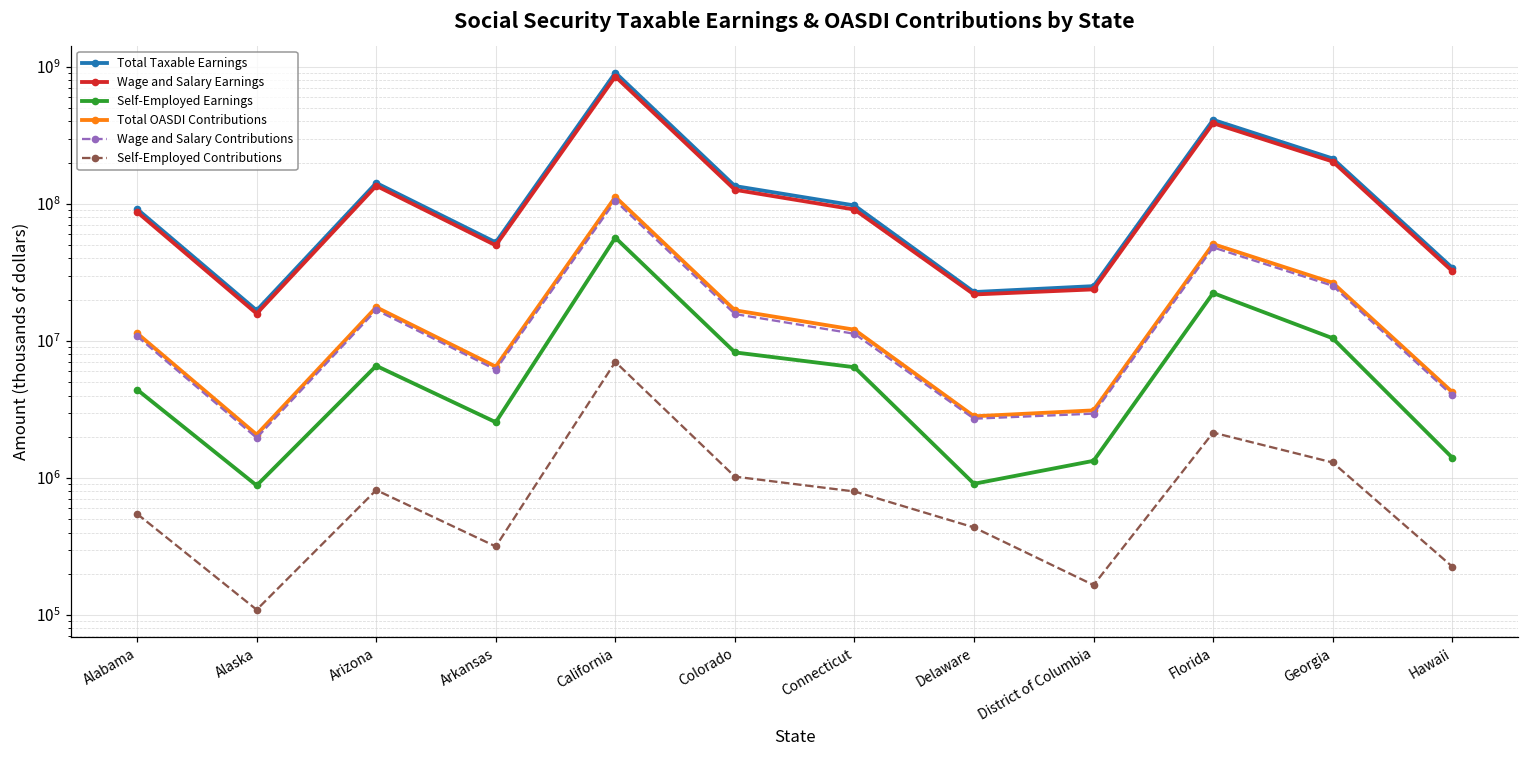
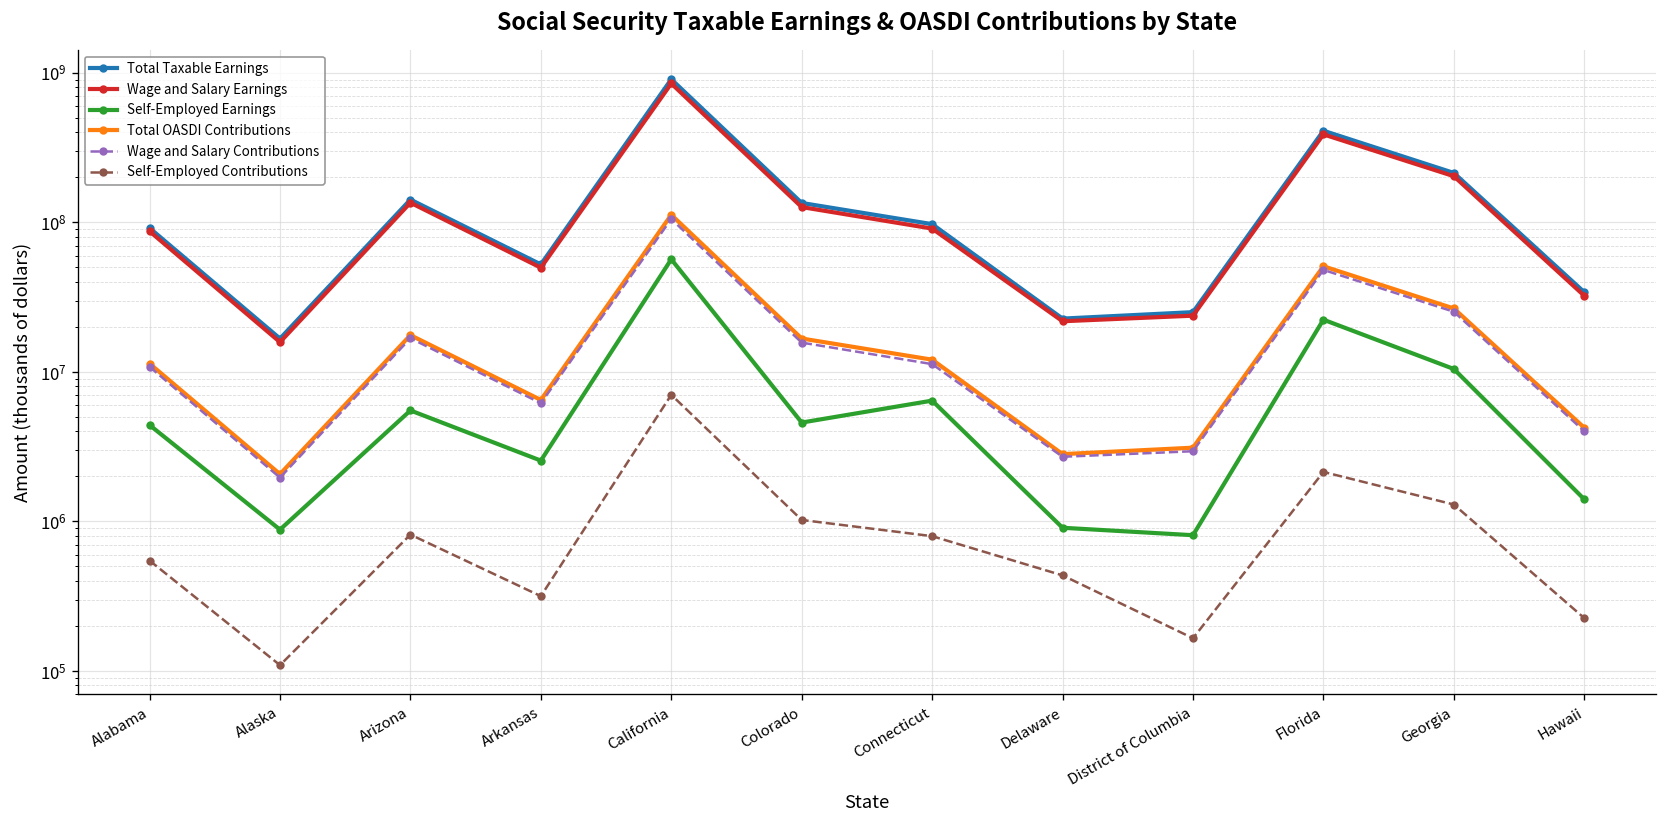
  {
    "Total Taxable Earnings": {
      "Alabama": 90000000,
      "Alaska": 17000000,
      "Arizona": 140000000,
      "Arkansas": 52000000,
      "California": 900000000,
      "Colorado": 140000000,
      "Connecticut": 100000000,
      "District of Columbia": 25000000,
      "Florida": 410000000,
      "Georgia": 210000000,
      "Hawaii": 34000000
    },
    "Wage and Salary Earnings": {
      "Alabama": 90000000,
      "Alaska": 16000000,
      "Arizona": 140000000,
      "Arkansas": 50000000,
      "California": 900000000,
      "Colorado": 130000000,
      "Connecticut": 90000000,
      "District of Columbia": 24000000,
      "Florida": 390000000,
      "Georgia": 200000000,
      "Hawaii": 32000000
    },
    "Self-Employed Earnings": {
      "Alabama": 4400000,
      "Alaska": 900000,
-     "Arizona": 7000000,
+     "Arizona": 6000000,
      "Arkansas": 2600000,
      "California": 60000000,
-     "Colorado": 8000000,
+     "Colorado": 4600000,
      "Connecticut": 6000000,
      "Delaware": 900000,
-     "District of Columbia": 1300000,
+     "District of Columbia": 800000,
      "Florida": 22000000,
      "Georgia": 10000000,
      "Hawaii": 1400000
    },
    "Total OASDI Contributions": {
      "Alabama": 11000000,
      "Alaska": 2100000,
      "Arizona": 18000000,
      "Arkansas": 6000000,
      "California": 110000000,
      "Colorado": 17000000,
      "Connecticut": 12000000,
      "District of Columbia": 3100000,
      "Florida": 51000000,
      "Georgia": 27000000,
      "Hawaii": 4200000
    },
    "Wage and Salary Contributions": {
      "Alabama": 11000000,
      "Alaska": 2000000,
      "Arizona": 17000000,
      "Arkansas": 6000000,
      "California": 110000000,
      "Colorado": 16000000,
      "Connecticut": 11000000,
      "District of Columbia": 3000000,
      "Florida": 48000000,
      "Georgia": 25000000,
      "Hawaii": 4000000
    },
    "Self-Employed Contributions": {
      "Alabama": 500000,
      "Alaska": 110000,
      "Arizona": 800000,
      "Arkansas": 320000,
      "California": 7000000,
      "Colorado": 1000000,
      "Connecticut": 800000,
      "Delaware": 440000,
      "District of Columbia": 170000,
      "Florida": 2100000,
      "Georgia": 1300000,
      "Hawaii": 230000
    }
  }
